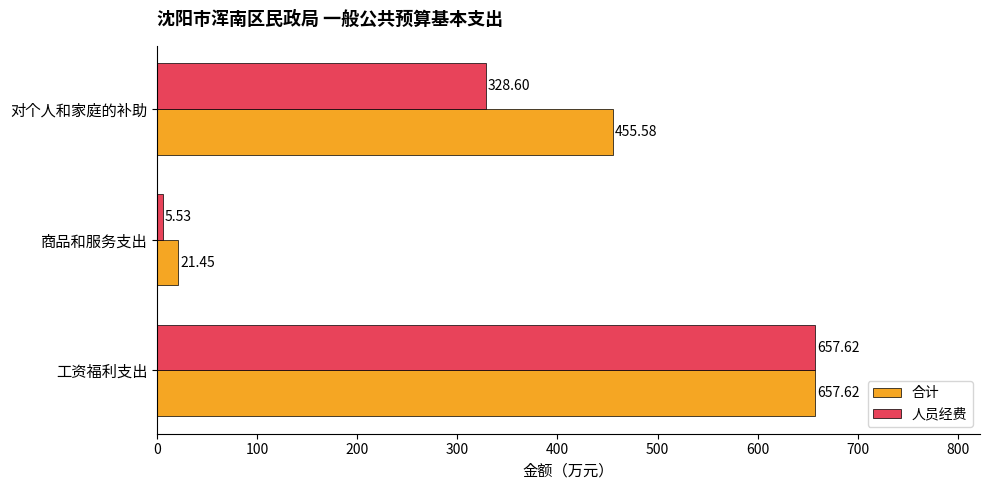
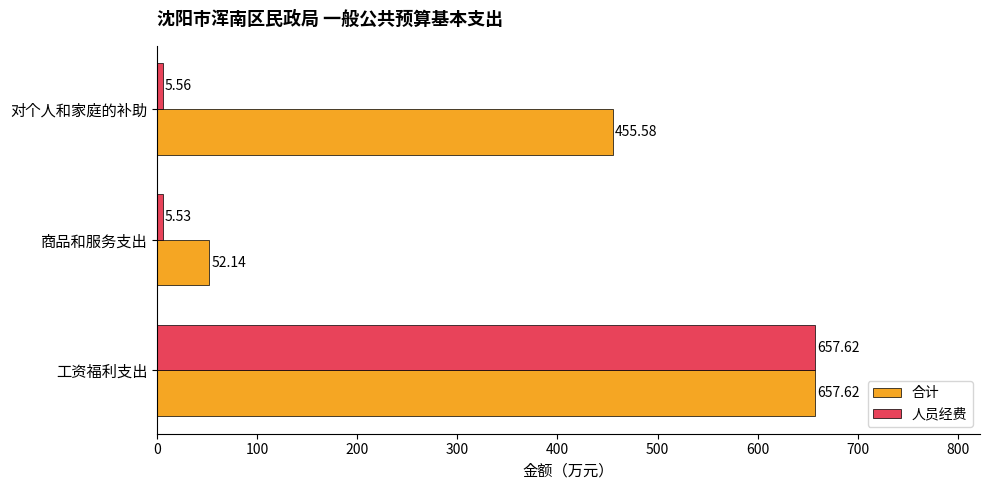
  {
    "合计": {
      "对个人和家庭的补助": 455.58,
-     "商品和服务支出": 21.45,
+     "商品和服务支出": 52.14,
      "工资福利支出": 657.62
    },
    "人员经费": {
-     "对个人和家庭的补助": 328.60,
+     "对个人和家庭的补助": 5.56,
      "商品和服务支出": 5.53,
      "工资福利支出": 657.62
    }
  }
